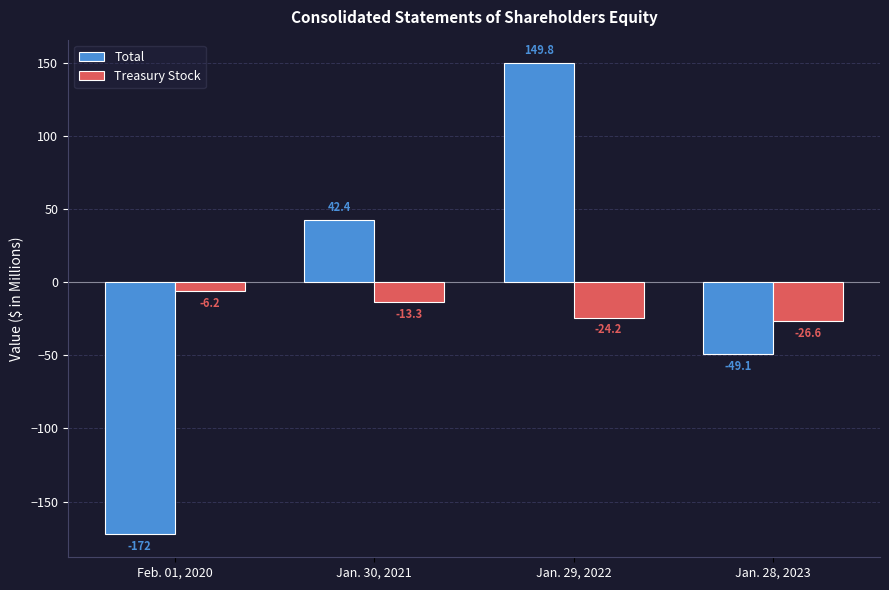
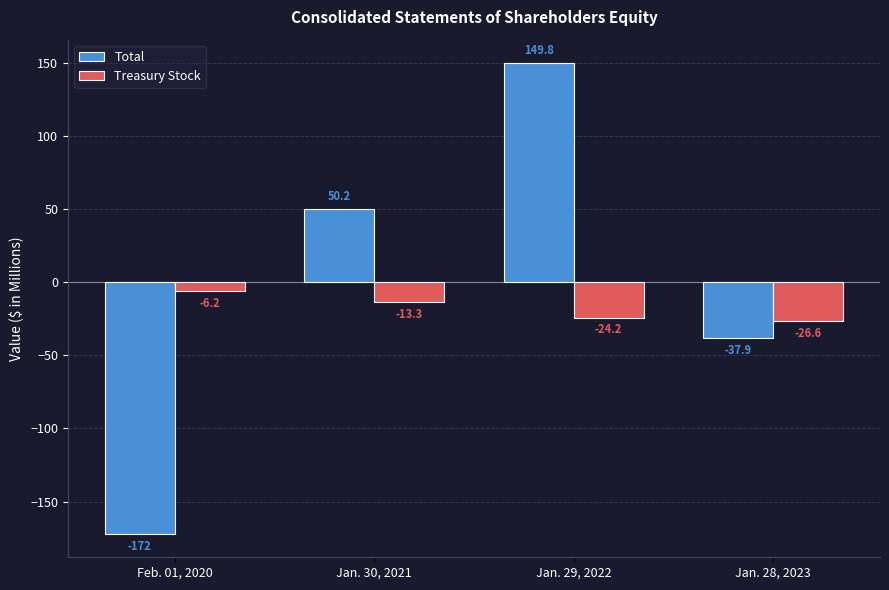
  {
    "Total": {
      "Feb. 01, 2020": -172,
-     "Jan. 30, 2021": 42.4,
+     "Jan. 30, 2021": 50.2,
      "Jan. 29, 2022": 149.8,
-     "Jan. 28, 2023": -49.1
+     "Jan. 28, 2023": -37.9
    },
    "Treasury Stock": {
      "Feb. 01, 2020": -6.2,
      "Jan. 30, 2021": -13.3,
      "Jan. 29, 2022": -24.2,
      "Jan. 28, 2023": -26.6
    }
  }
